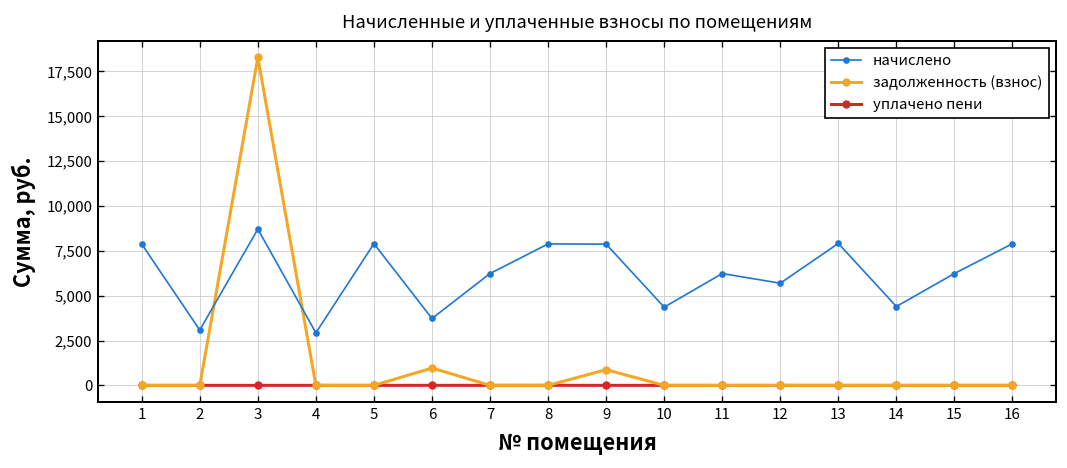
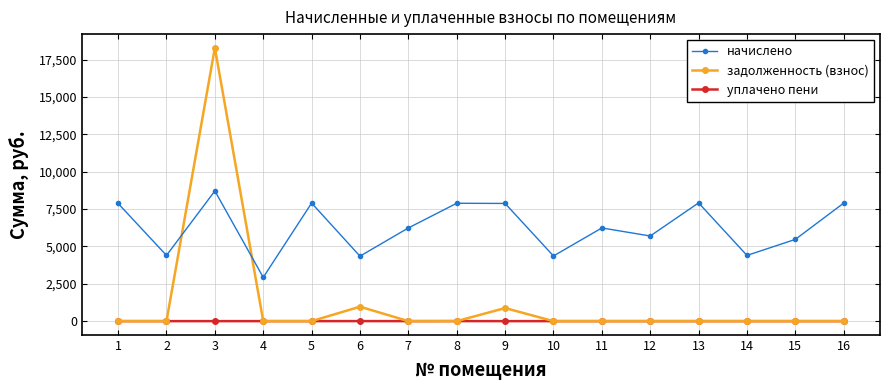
  {
    "начислено": {
      "1": "7,900",
-     "2": "3,100",
+     "2": "4,400",
      "3": "8,700",
      "4": "2,900",
      "5": "7,900",
-     "6": "3,700",
+     "6": "4,300",
      "7": "6,200",
      "8": "7,900",
      "9": "7,900",
      "10": "4,400",
      "11": "6,200",
      "12": "5,700",
      "13": "7,900",
      "14": "4,400",
-     "15": "6,200",
+     "15": "5,500",
      "16": "7,900"
    },
    "задолженность (взнос)": {
      "3": "18,300",
      "6": "1,000",
      "9": "900"
    },
    "уплачено пени": {
      "3": "0",
      "6": "0",
      "9": "0"
    }
  }
